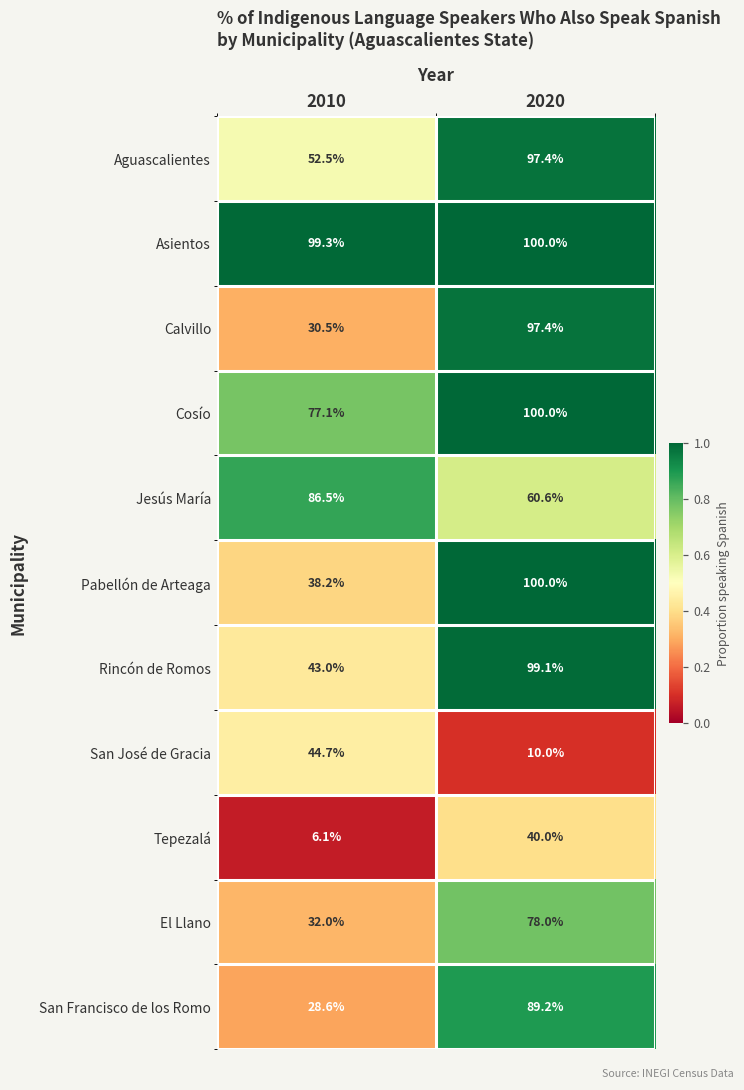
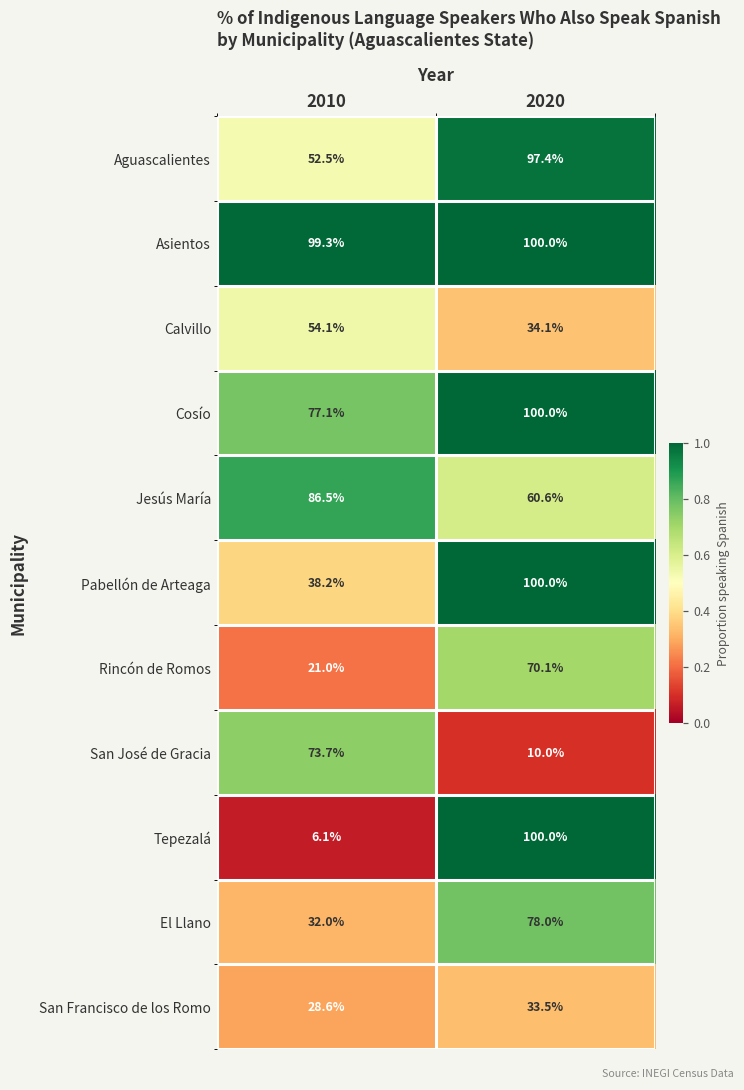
  {
    "Aguascalientes": {
      "2010": "52.5%",
      "2020": "97.4%"
    },
    "Asientos": {
      "2010": "99.3%",
      "2020": "100.0%"
    },
    "Calvillo": {
-     "2010": "30.5%",
-     "2020": "97.4%"
+     "2010": "54.1%",
+     "2020": "34.1%"
    },
    "Cosío": {
      "2010": "77.1%",
      "2020": "100.0%"
    },
    "Jesús María": {
      "2010": "86.5%",
      "2020": "60.6%"
    },
    "Pabellón de Arteaga": {
      "2010": "38.2%",
      "2020": "100.0%"
    },
    "Rincón de Romos": {
-     "2010": "43.0%",
-     "2020": "99.1%"
+     "2010": "21.0%",
+     "2020": "70.1%"
    },
    "San José de Gracia": {
-     "2010": "44.7%",
+     "2010": "73.7%",
      "2020": "10.0%"
    },
    "Tepezalá": {
      "2010": "6.1%",
-     "2020": "40.0%"
+     "2020": "100.0%"
    },
    "El Llano": {
      "2010": "32.0%",
      "2020": "78.0%"
    },
    "San Francisco de los Romo": {
      "2010": "28.6%",
-     "2020": "89.2%"
+     "2020": "33.5%"
    }
  }
